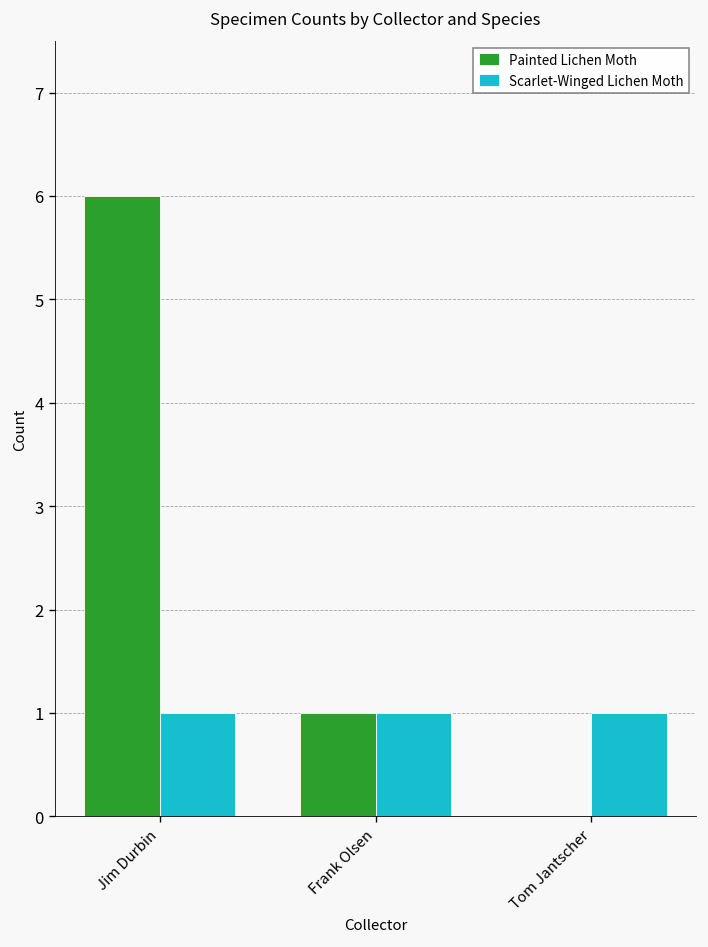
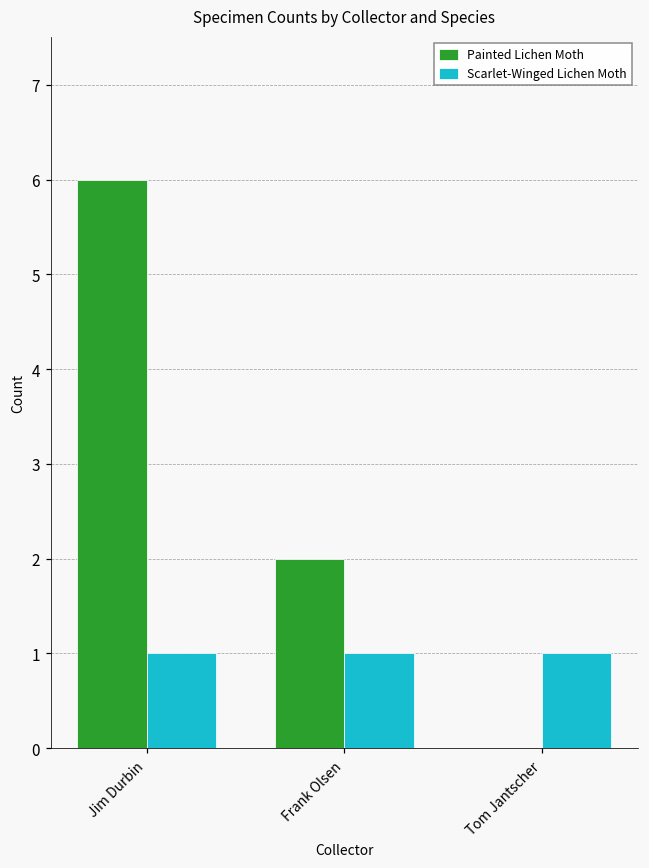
  {
    "Painted Lichen Moth": {
      "Jim Durbin": 6,
-     "Frank Olsen": 1,
+     "Frank Olsen": 2,
      "Tom Jantscher": 0
    },
    "Scarlet-Winged Lichen Moth": {
      "Jim Durbin": 1,
      "Frank Olsen": 1,
      "Tom Jantscher": 1
    }
  }
